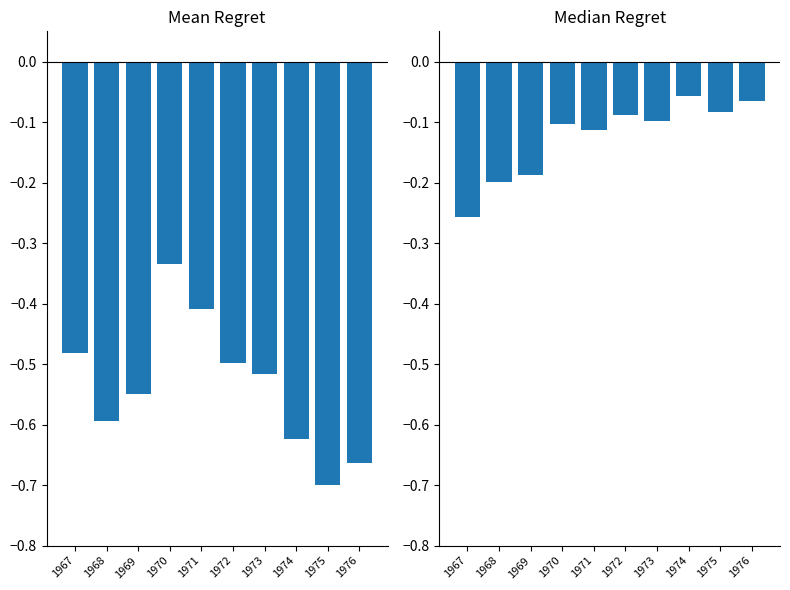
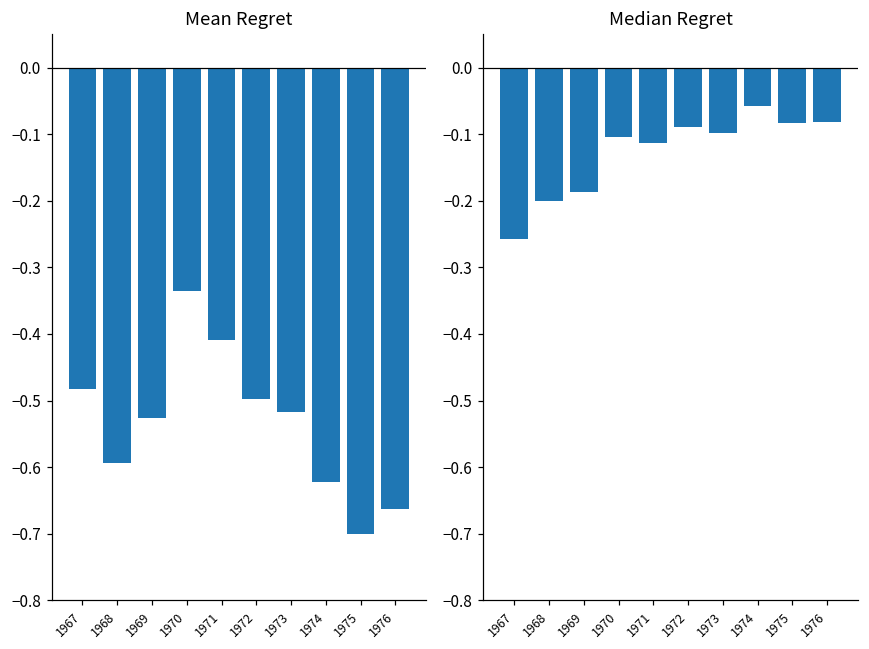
  {
    "Mean Regret": {
      "1967": -0.48,
      "1968": -0.59,
-     "1969": -0.55,
+     "1969": -0.53,
      "1970": -0.34,
      "1971": -0.41,
      "1972": -0.50,
      "1973": -0.52,
      "1974": -0.62,
      "1975": -0.70,
      "1976": -0.66
    },
    "Median Regret": {
      "1967": -0.26,
      "1968": -0.20,
      "1969": -0.19,
      "1970": -0.10,
      "1971": -0.11,
      "1972": -0.09,
      "1973": -0.10,
      "1974": -0.06,
      "1975": -0.08,
-     "1976": -0.07
+     "1976": -0.08
    }
  }
